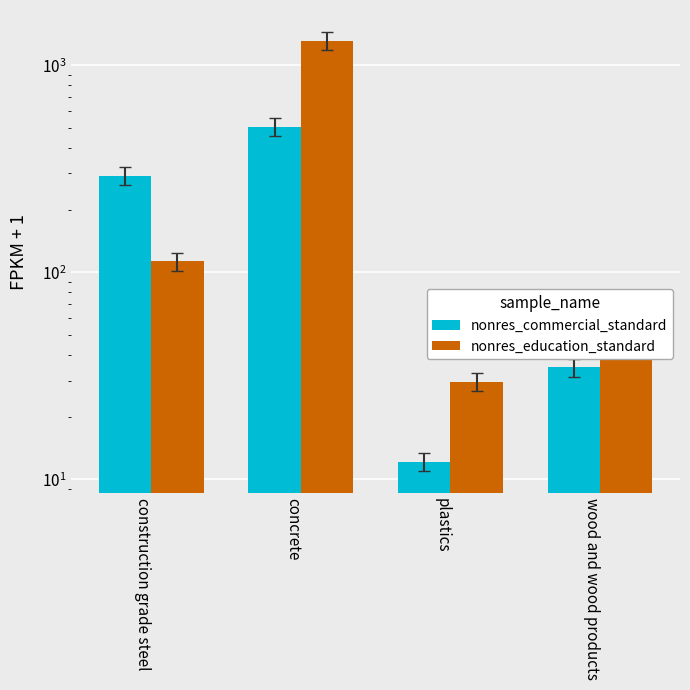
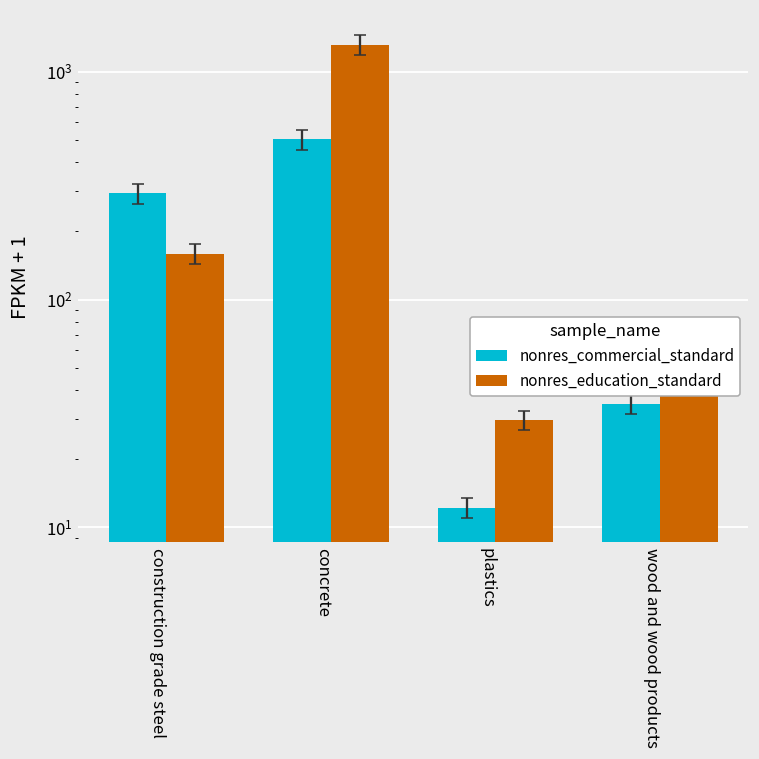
  {
    "nonres_commercial_standard": {
      "construction grade steel": 290,
      "concrete": 510,
      "plastics": 12,
      "wood and wood products": 35
    },
    "nonres_education_standard": {
-     "construction grade steel": 110,
+     "construction grade steel": 160,
      "concrete": 1300,
      "plastics": 30
    }
  }
